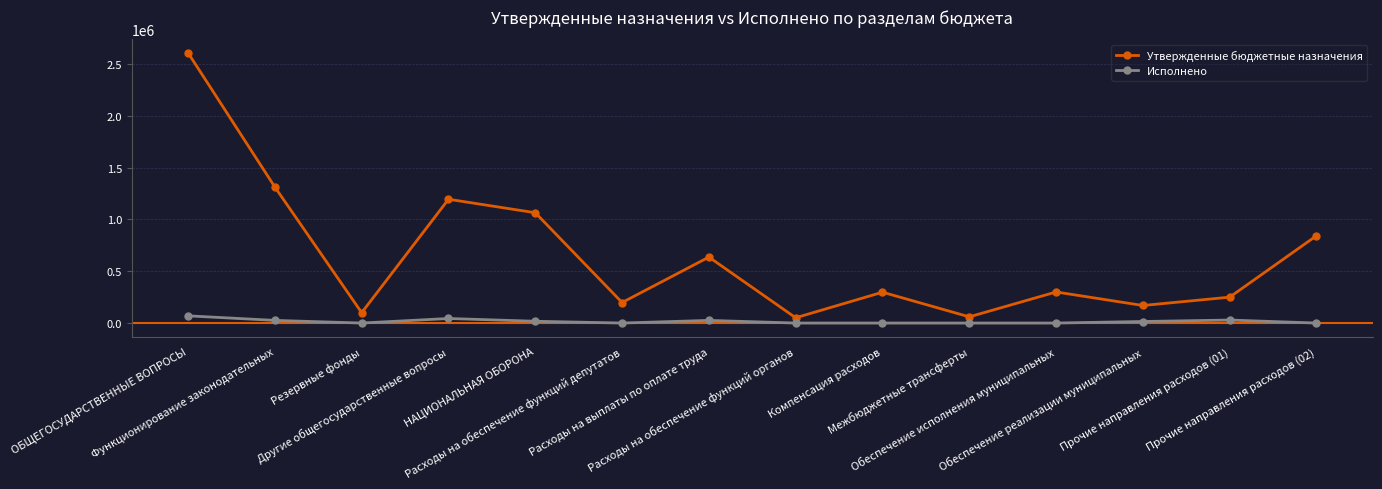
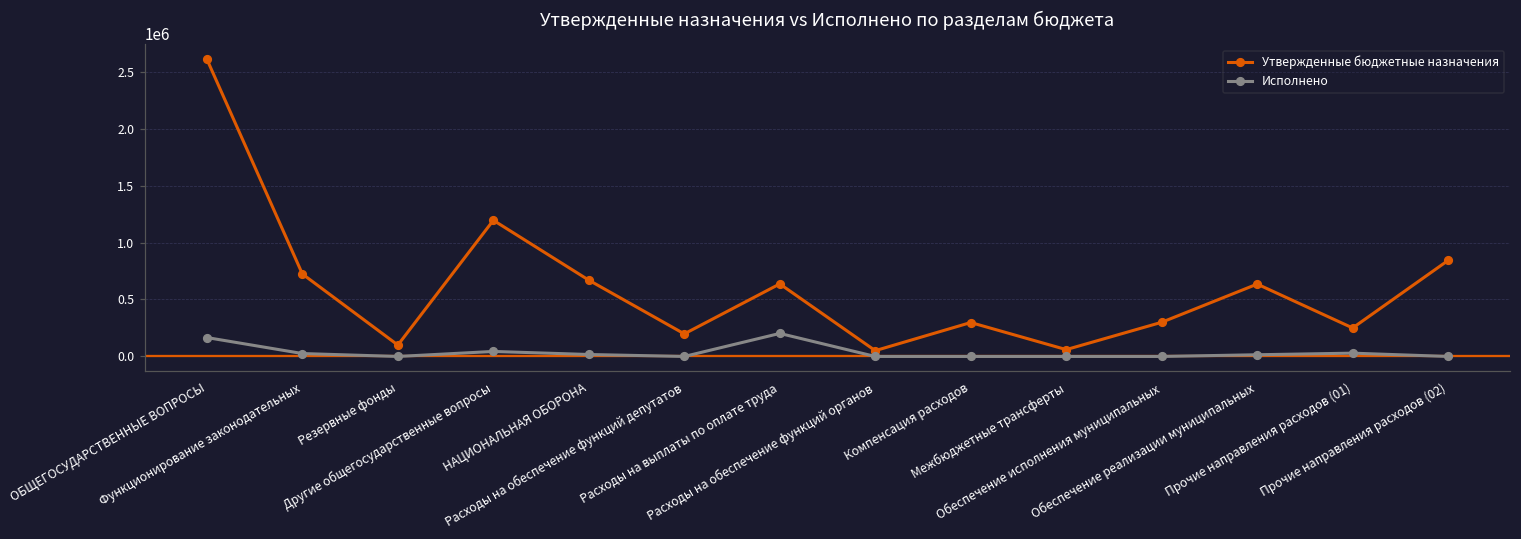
  {
    "Утвержденные бюджетные назначения": {
      "ОБЩЕГОСУДАРСТВЕННЫЕ ВОПРОСЫ": 2610000,
-     "Функционирование законодательных": 1310000,
+     "Функционирование законодательных": 720000,
      "Резервные фонды": 100000,
      "Другие общегосударственные вопросы": 1200000,
-     "НАЦИОНАЛЬНАЯ ОБОРОНА": 1060000,
+     "НАЦИОНАЛЬНАЯ ОБОРОНА": 670000,
      "Расходы на обеспечение функций депутатов": 200000,
      "Расходы на выплаты по оплате труда": 640000,
      "Расходы на обеспечение функций органов": 50000,
      "Компенсация расходов": 300000,
      "Межбюджетные трансферты": 60000,
      "Обеспечение исполнения муниципальных": 300000,
-     "Обеспечение реализации муниципальных": 170000,
+     "Обеспечение реализации муниципальных": 640000,
      "Прочие направления расходов (01)": 250000,
      "Прочие направления расходов (02)": 840000
    },
    "Исполнено": {
-     "ОБЩЕГОСУДАРСТВЕННЫЕ ВОПРОСЫ": 70000,
+     "ОБЩЕГОСУДАРСТВЕННЫЕ ВОПРОСЫ": 170000,
      "Функционирование законодательных": 30000,
      "Резервные фонды": 0,
      "Другие общегосударственные вопросы": 40000,
      "НАЦИОНАЛЬНАЯ ОБОРОНА": 20000,
      "Расходы на обеспечение функций депутатов": 0,
-     "Расходы на выплаты по оплате труда": 30000,
+     "Расходы на выплаты по оплате труда": 200000,
      "Расходы на обеспечение функций органов": 0,
      "Компенсация расходов": 0,
      "Межбюджетные трансферты": 0,
      "Обеспечение исполнения муниципальных": 0,
      "Обеспечение реализации муниципальных": 10000,
      "Прочие направления расходов (01)": 30000,
      "Прочие направления расходов (02)": 0
    }
  }
